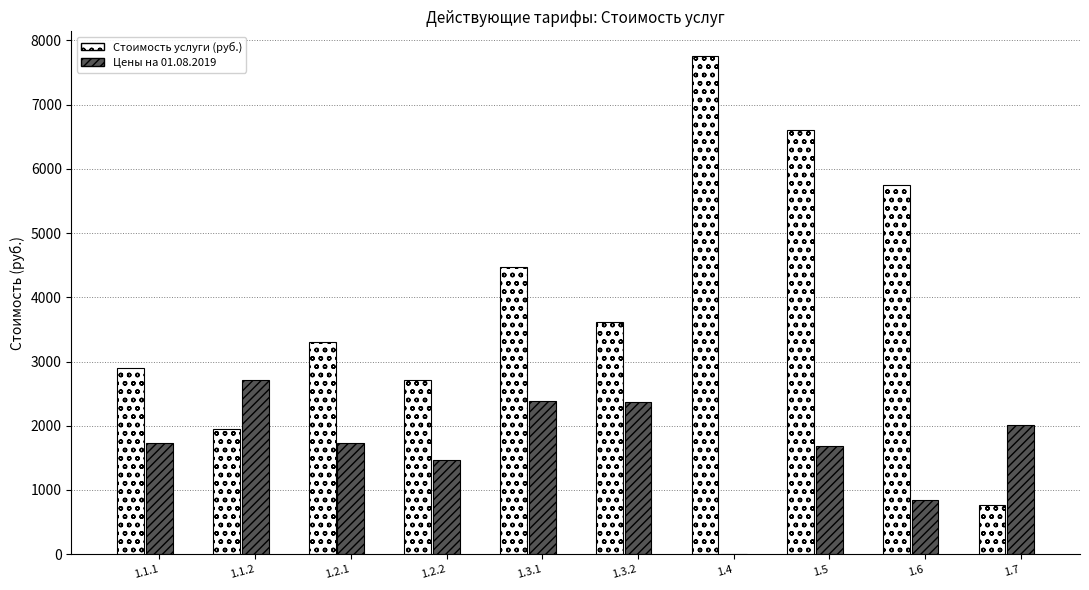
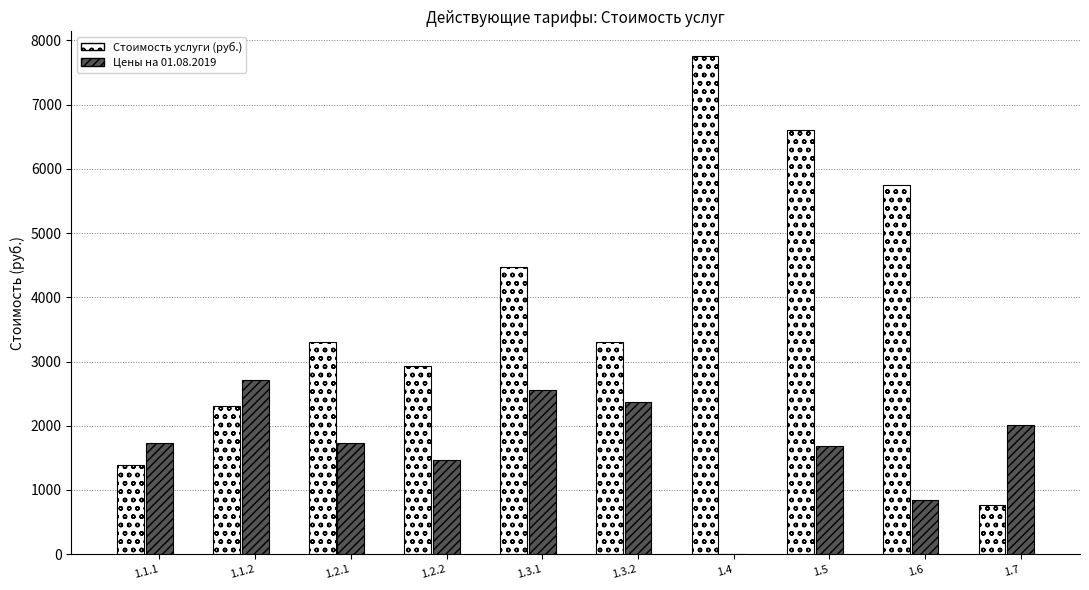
  {
    "Стоимость услуги (руб.)": {
-     "1.1.1": 2900,
-     "1.1.2": 1900,
+     "1.1.1": 1400,
+     "1.1.2": 2300,
      "1.2.1": 3300,
-     "1.2.2": 2700,
+     "1.2.2": 2900,
      "1.3.1": 4500,
-     "1.3.2": 3600,
+     "1.3.2": 3300,
      "1.4": 7800,
      "1.5": 6600,
      "1.6": 5700,
      "1.7": 800
    },
    "Цены на 01.08.2019": {
      "1.1.1": 1700,
      "1.1.2": 2700,
      "1.2.1": 1700,
      "1.2.2": 1500,
-     "1.3.1": 2400,
+     "1.3.1": 2600,
      "1.3.2": 2400,
      "1.4": 0,
      "1.5": 1700,
      "1.6": 800,
      "1.7": 2000
    }
  }
